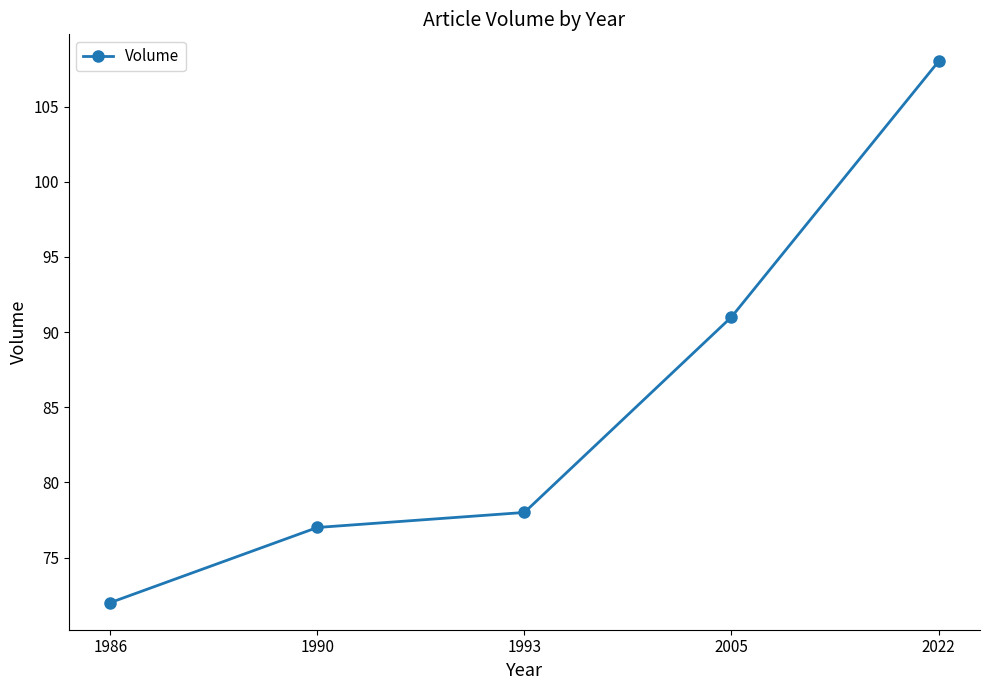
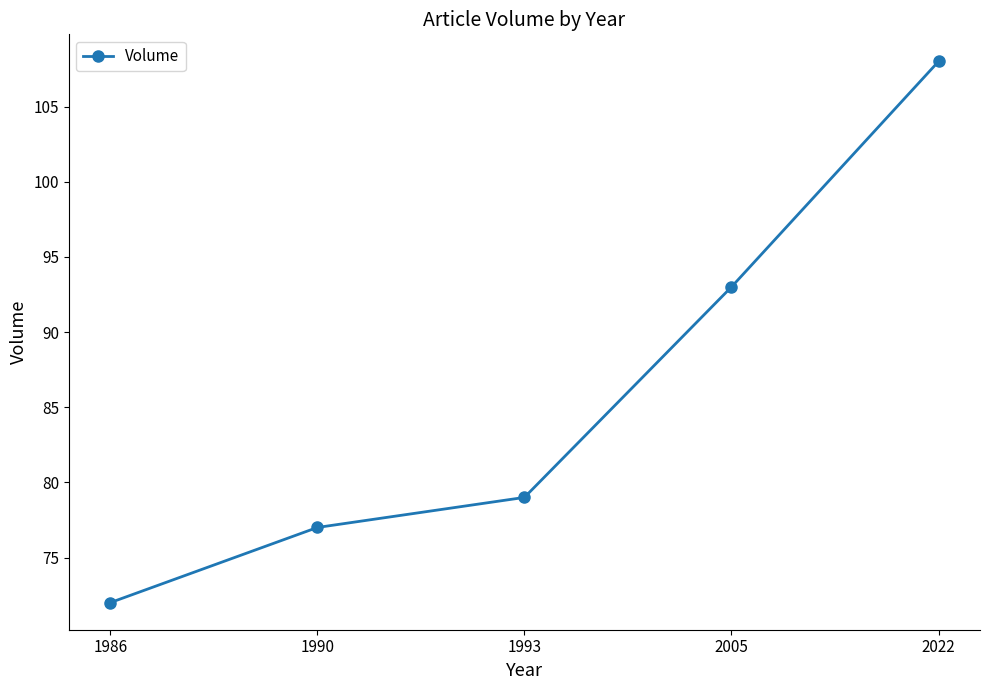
  {
    "1986": 72,
    "1990": 77,
-   "1993": 78,
-   "2005": 91,
+   "1993": 79,
+   "2005": 93,
    "2022": 108
  }
